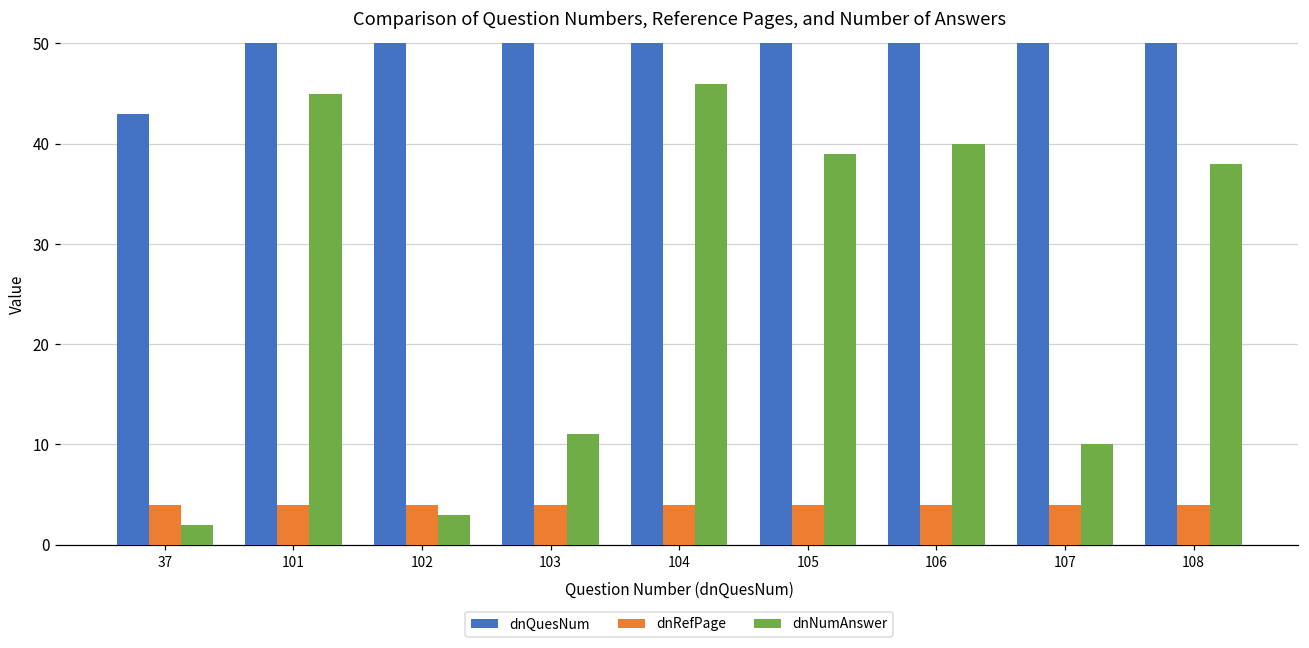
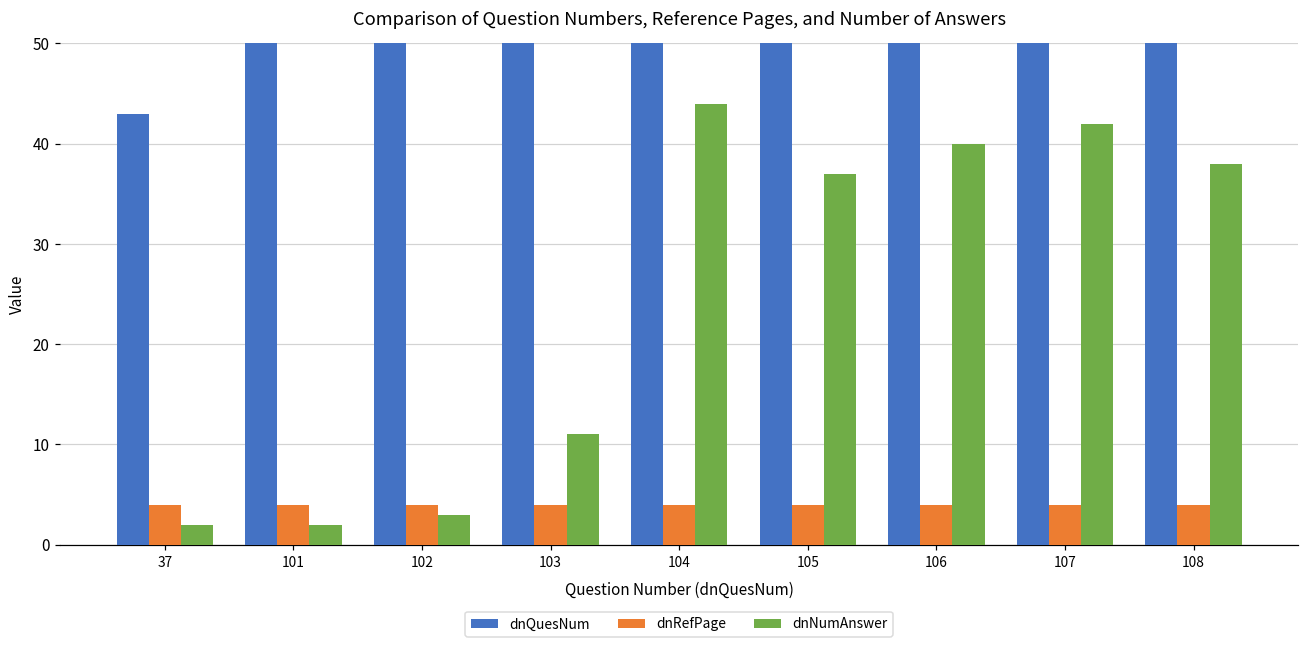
  {
    "dnQuesNum": {
      "37": 43
    },
    "dnRefPage": {
      "37": 4,
      "101": 4,
      "102": 4,
      "103": 4,
      "104": 4,
      "105": 4,
      "106": 4,
      "107": 4,
      "108": 4
    },
    "dnNumAnswer": {
      "37": 2,
-     "101": 45,
+     "101": 2,
      "102": 3,
      "103": 11,
-     "104": 46,
-     "105": 39,
+     "104": 44,
+     "105": 37,
      "106": 40,
-     "107": 10,
+     "107": 42,
      "108": 38
    }
  }
